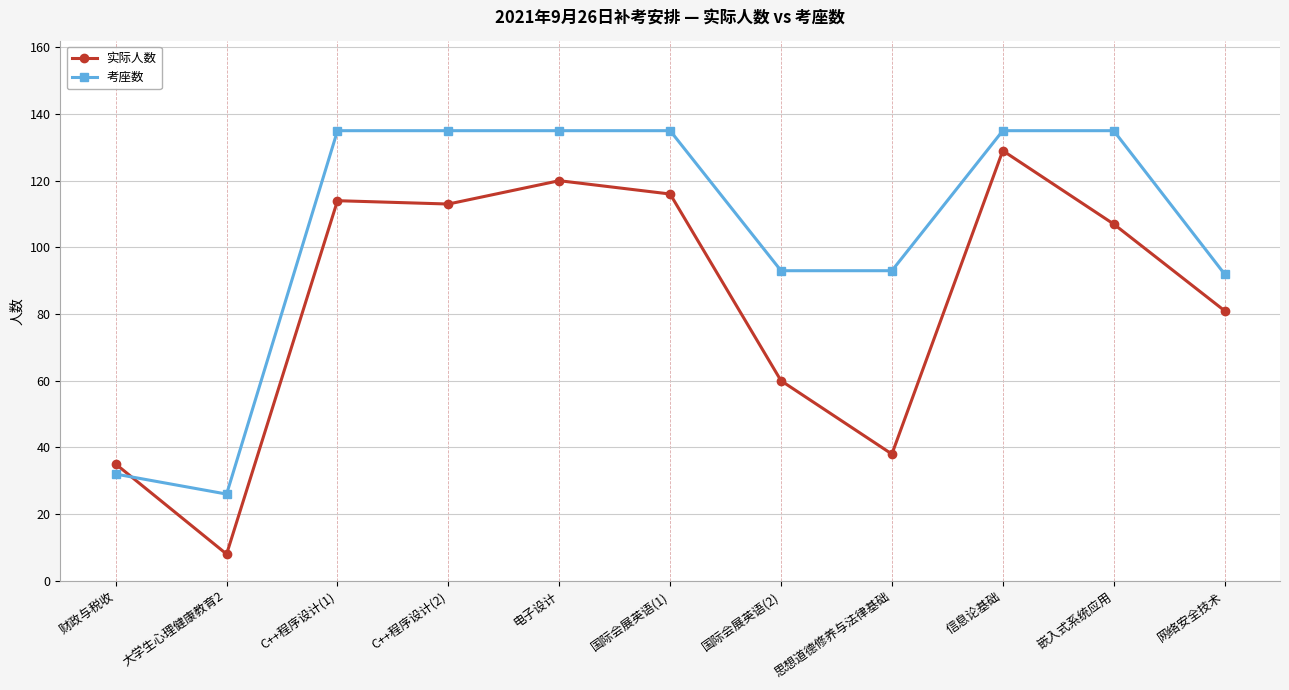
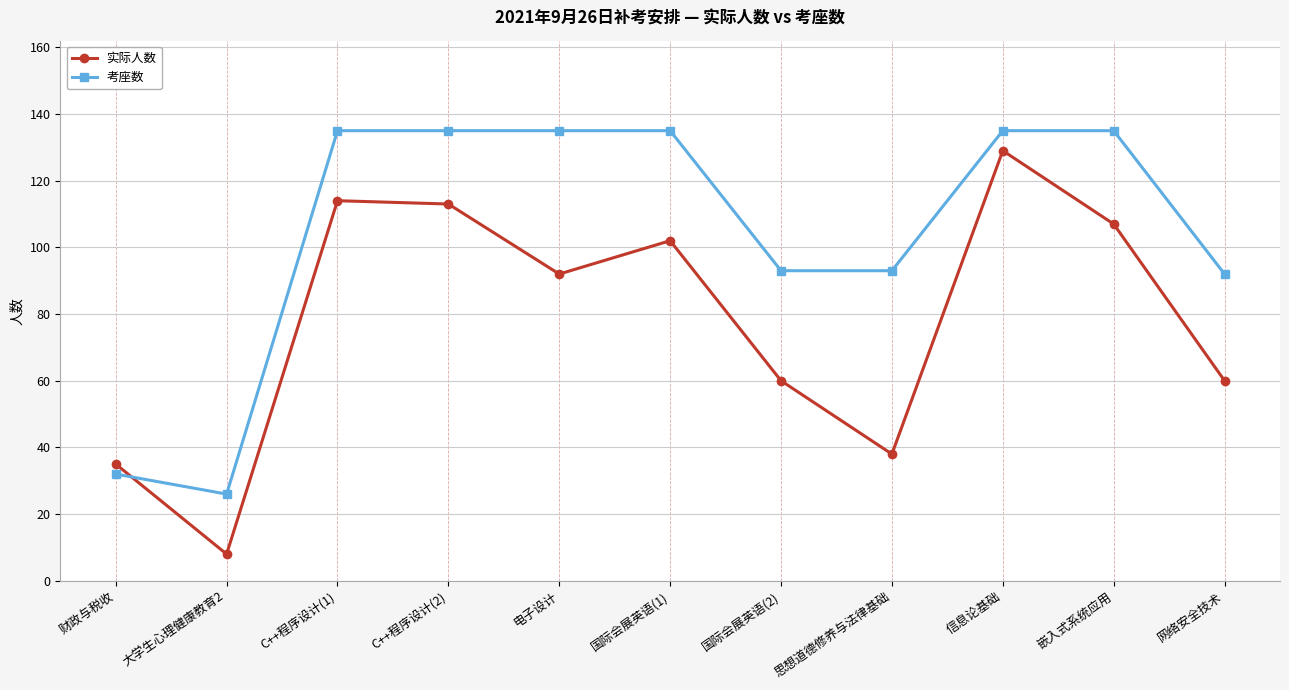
  {
    "实际人数": {
      "财政与税收": 35,
      "大学生心理健康教育2": 8,
      "C++程序设计(1)": 114,
      "C++程序设计(2)": 113,
-     "电子设计": 120,
-     "国际会展英语(1)": 116,
+     "电子设计": 92,
+     "国际会展英语(1)": 102,
      "国际会展英语(2)": 60,
      "思想道德修养与法律基础": 38,
      "信息论基础": 129,
      "嵌入式系统应用": 107,
-     "网络安全技术": 81
+     "网络安全技术": 60
    },
    "考座数": {
      "财政与税收": 32,
      "大学生心理健康教育2": 26,
      "C++程序设计(1)": 135,
      "C++程序设计(2)": 135,
      "电子设计": 135,
      "国际会展英语(1)": 135,
      "国际会展英语(2)": 93,
      "思想道德修养与法律基础": 93,
      "信息论基础": 135,
      "嵌入式系统应用": 135,
      "网络安全技术": 92
    }
  }
